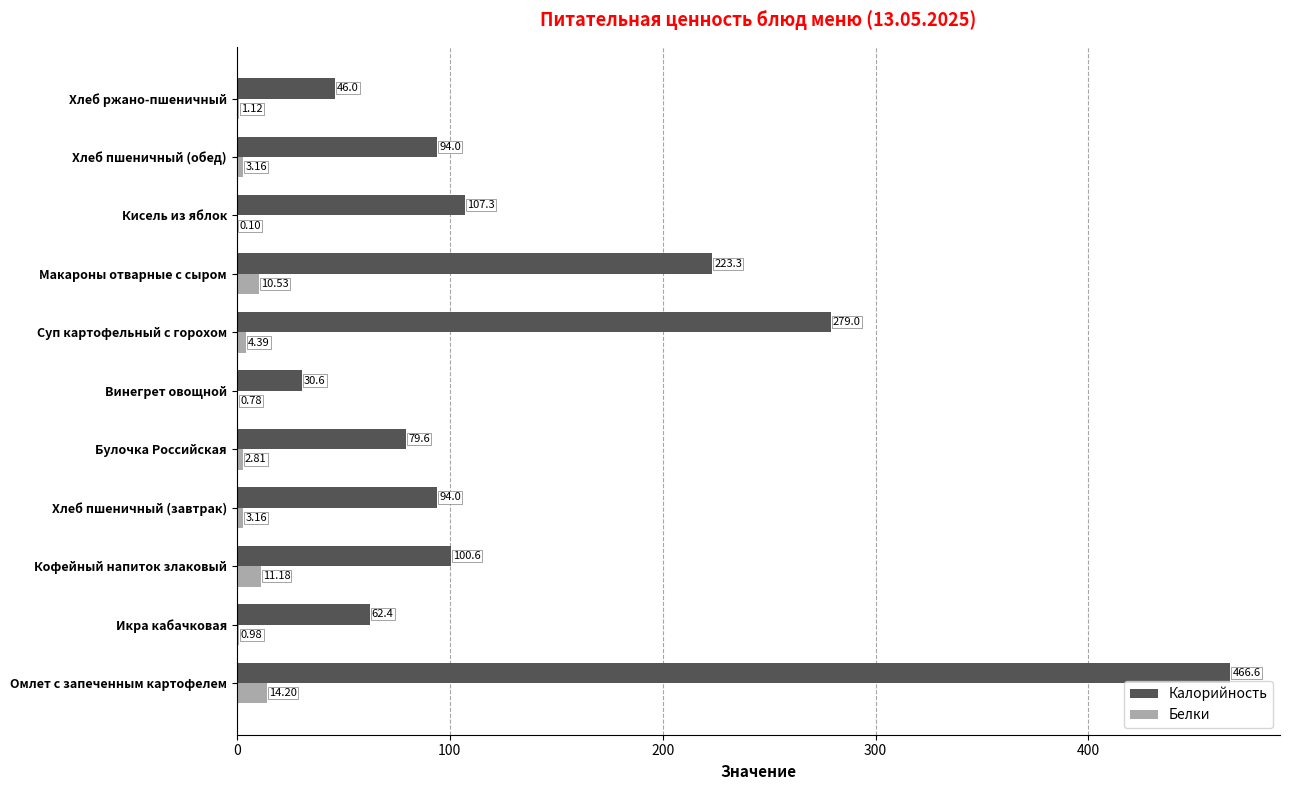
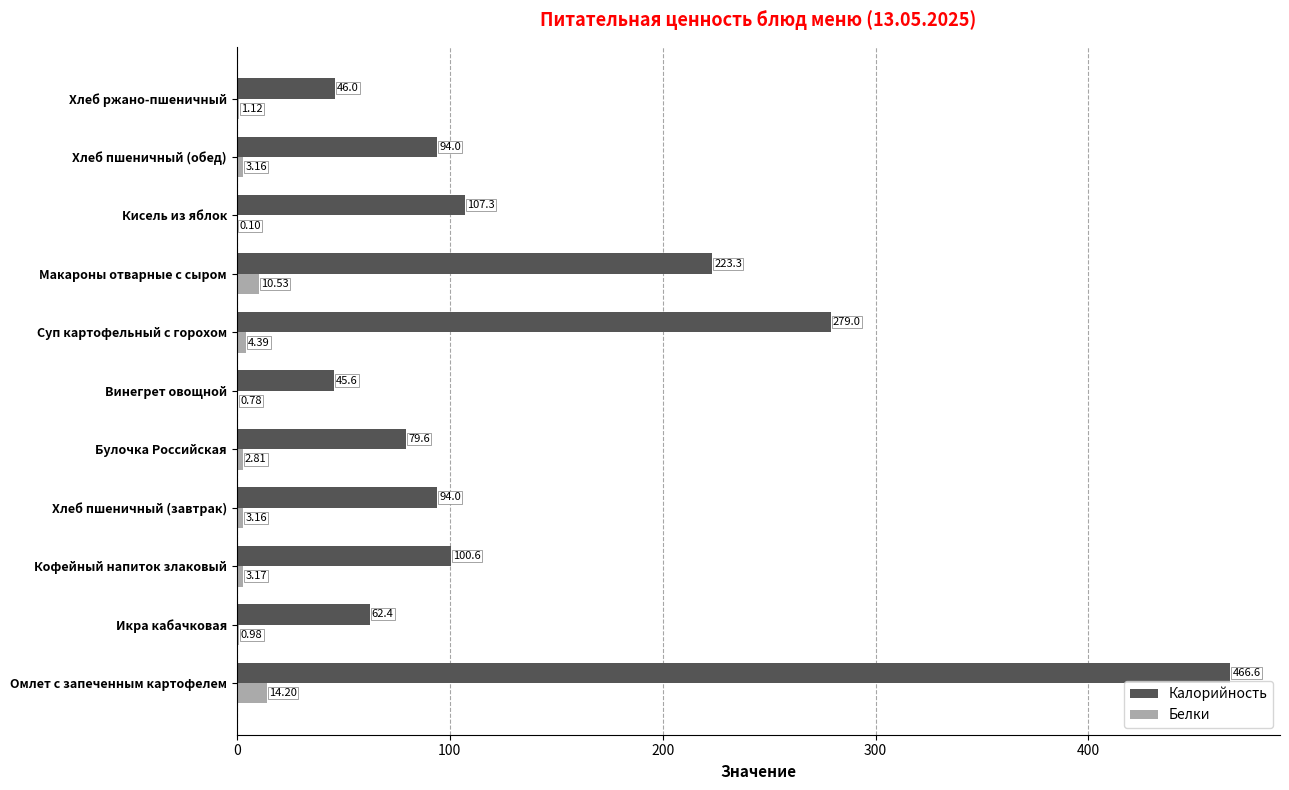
  {
    "Калорийность": {
-     "Винегрет овощной": 30.6
+     "Винегрет овощной": 45.6
    },
    "Белки": {
-     "Кофейный напиток злаковый": 11.18
+     "Кофейный напиток злаковый": 3.17
    }
  }
